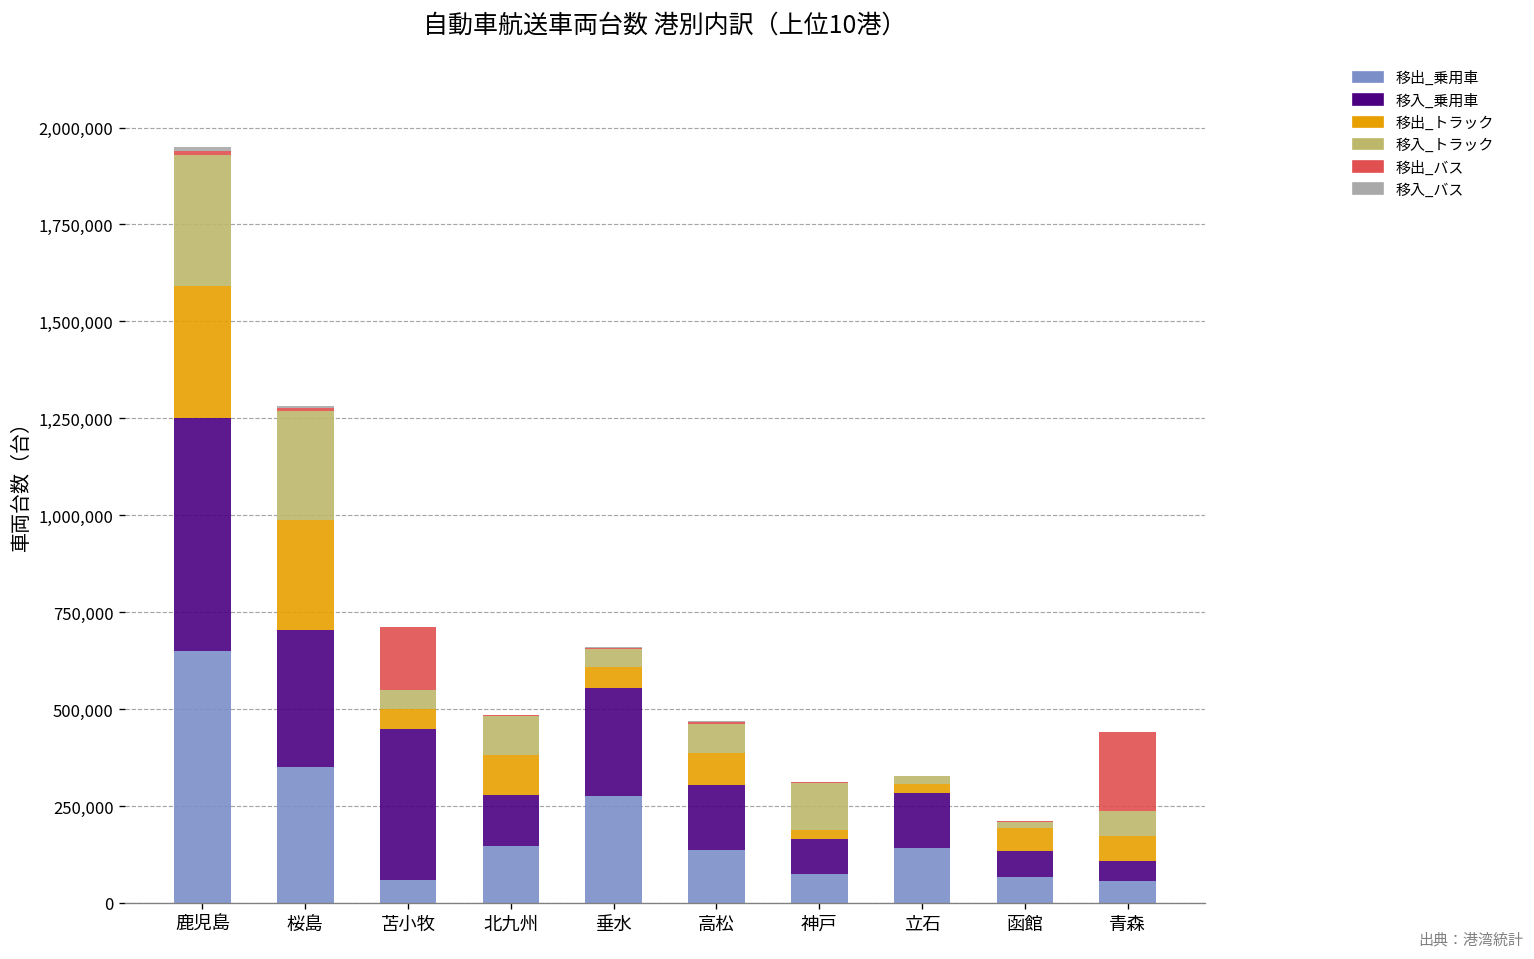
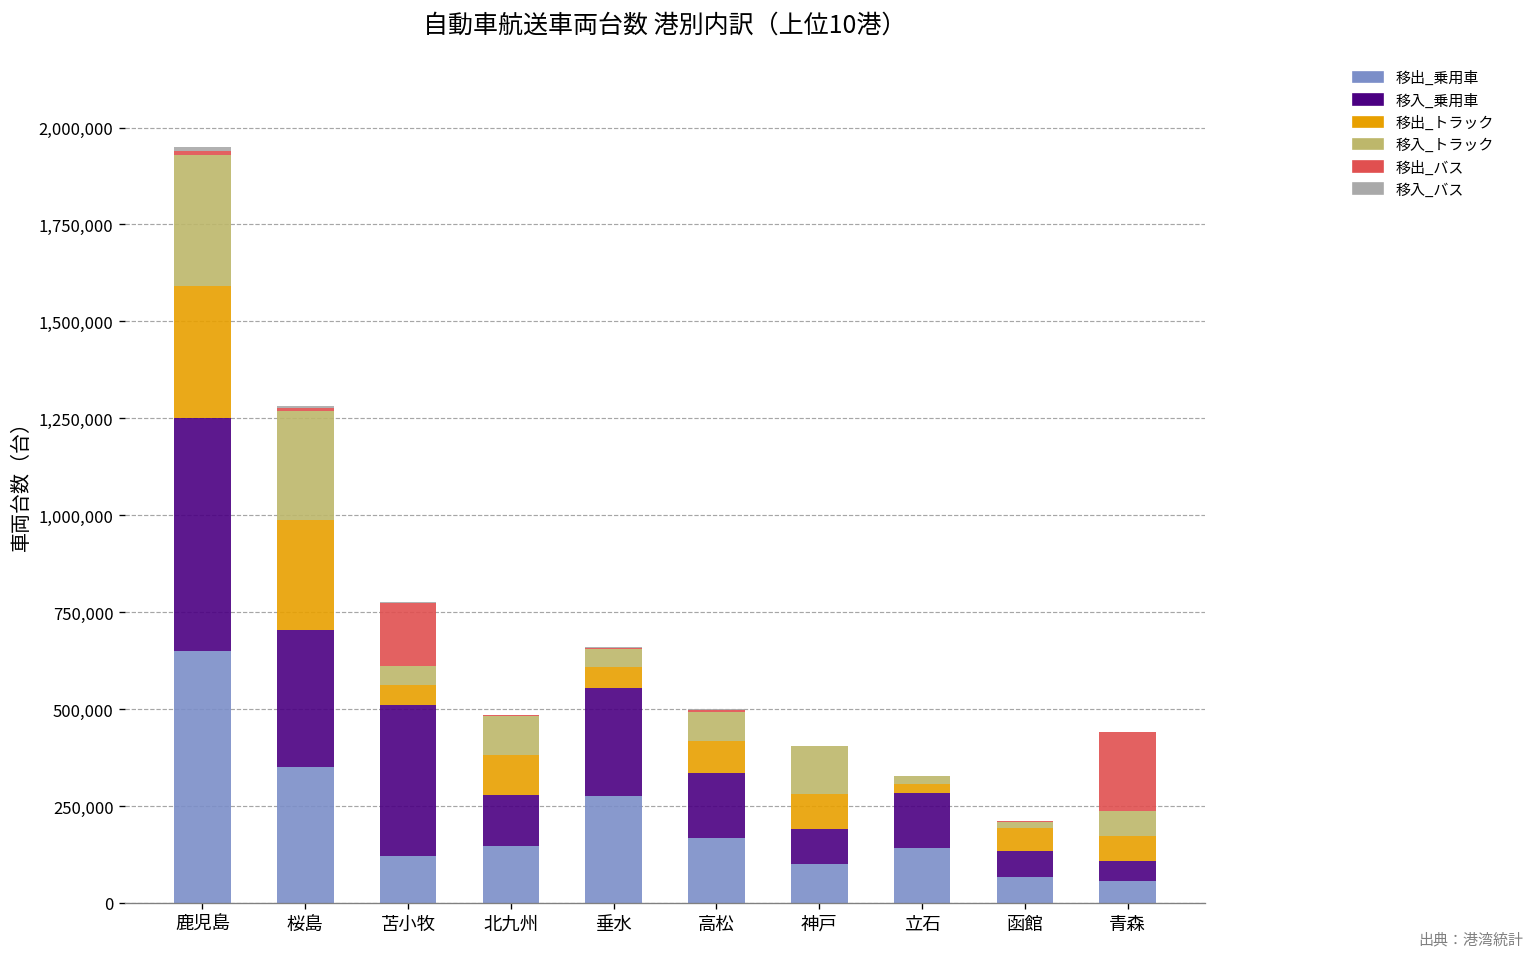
  {
    "移出_乗用車": {
      "鹿児島": "650,000",
      "桜島": "350,000",
-     "苫小牧": "60,000",
+     "苫小牧": "120,000",
      "北九州": "150,000",
      "垂水": "280,000",
-     "高松": "140,000",
-     "神戸": "70,000",
+     "高松": "170,000",
+     "神戸": "100,000",
      "立石": "140,000",
      "函館": "70,000",
      "青森": "60,000"
    },
    "移入_乗用車": {
      "鹿児島": "600,000",
      "桜島": "350,000",
      "苫小牧": "390,000",
      "北九州": "130,000",
      "垂水": "280,000",
      "高松": "170,000",
      "神戸": "90,000",
      "立石": "140,000",
      "函館": "70,000",
      "青森": "50,000"
    },
    "移出_トラック": {
      "鹿児島": "340,000",
      "桜島": "280,000",
      "苫小牧": "50,000",
      "北九州": "100,000",
      "垂水": "50,000",
      "高松": "80,000",
-     "神戸": "20,000",
+     "神戸": "90,000",
      "立石": "20,000",
      "函館": "60,000",
      "青森": "60,000"
    },
    "移入_トラック": {
      "鹿児島": "340,000",
      "桜島": "280,000",
      "苫小牧": "50,000",
      "北九州": "100,000",
      "垂水": "40,000",
      "高松": "80,000",
      "神戸": "120,000",
      "立石": "20,000",
      "函館": "20,000",
      "青森": "60,000"
    },
    "移出_バス": {
      "鹿児島": "10,000",
      "苫小牧": "160,000",
      "青森": "200,000"
    },
    "移入_バス": {
      "鹿児島": "10,000"
    }
  }
